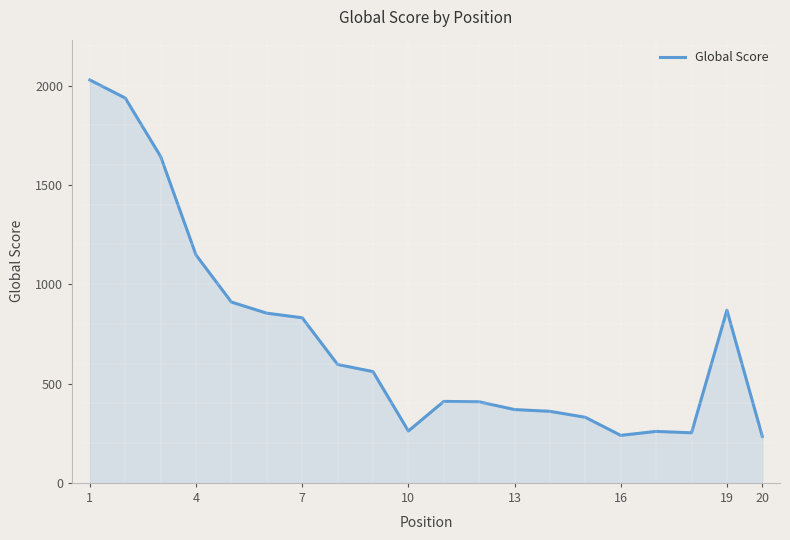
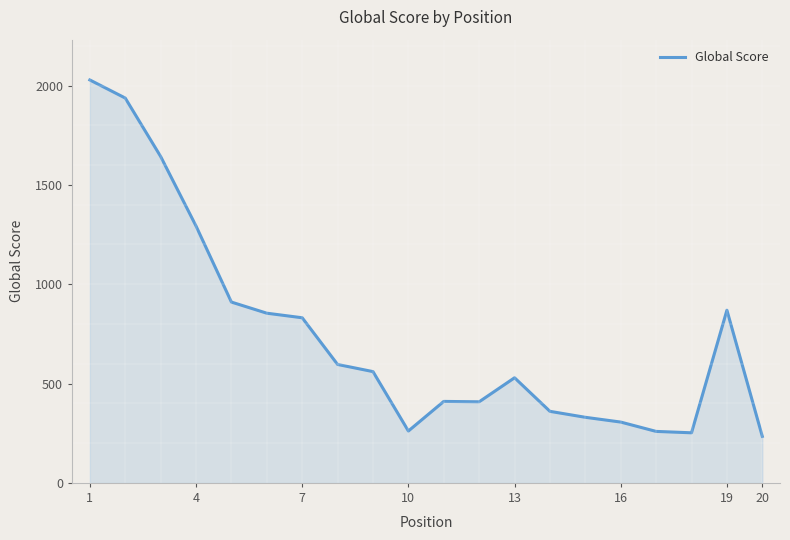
  {
    "1": 2030,
-   "4": 1150,
+   "4": 1290,
    "7": 830,
    "10": 260,
-   "13": 370,
-   "16": 240,
+   "13": 530,
+   "16": 310,
    "19": 870,
    "20": 230
  }
